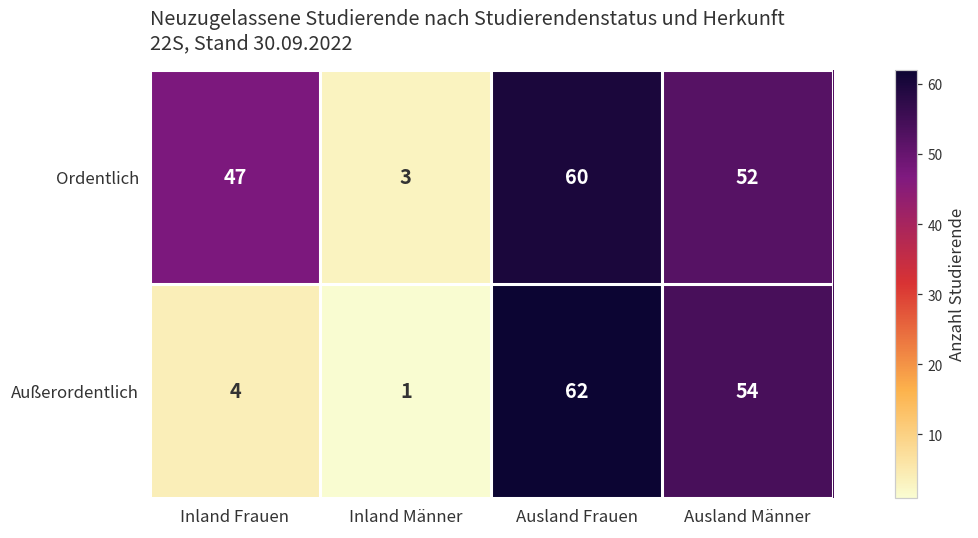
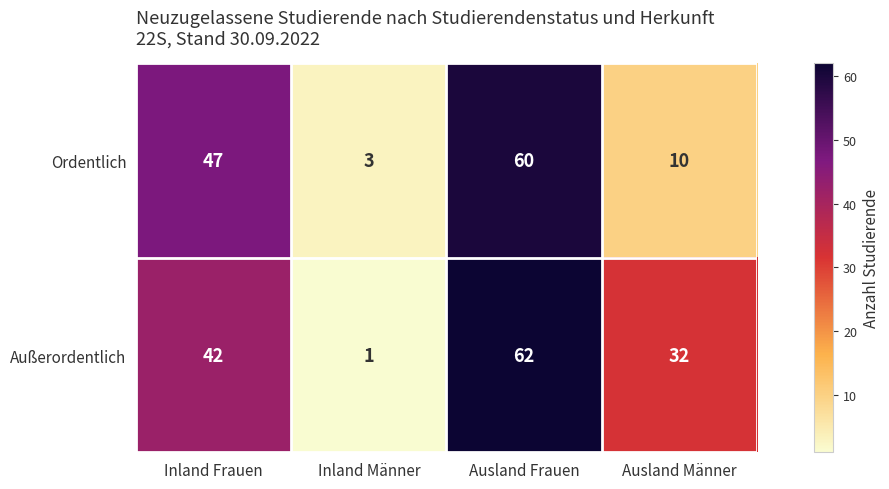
  {
    "Ordentlich": {
      "Inland Frauen": 47,
      "Inland Männer": 3,
      "Ausland Frauen": 60,
-     "Ausland Männer": 52
+     "Ausland Männer": 10
    },
    "Außerordentlich": {
-     "Inland Frauen": 4,
+     "Inland Frauen": 42,
      "Inland Männer": 1,
      "Ausland Frauen": 62,
-     "Ausland Männer": 54
+     "Ausland Männer": 32
    }
  }
